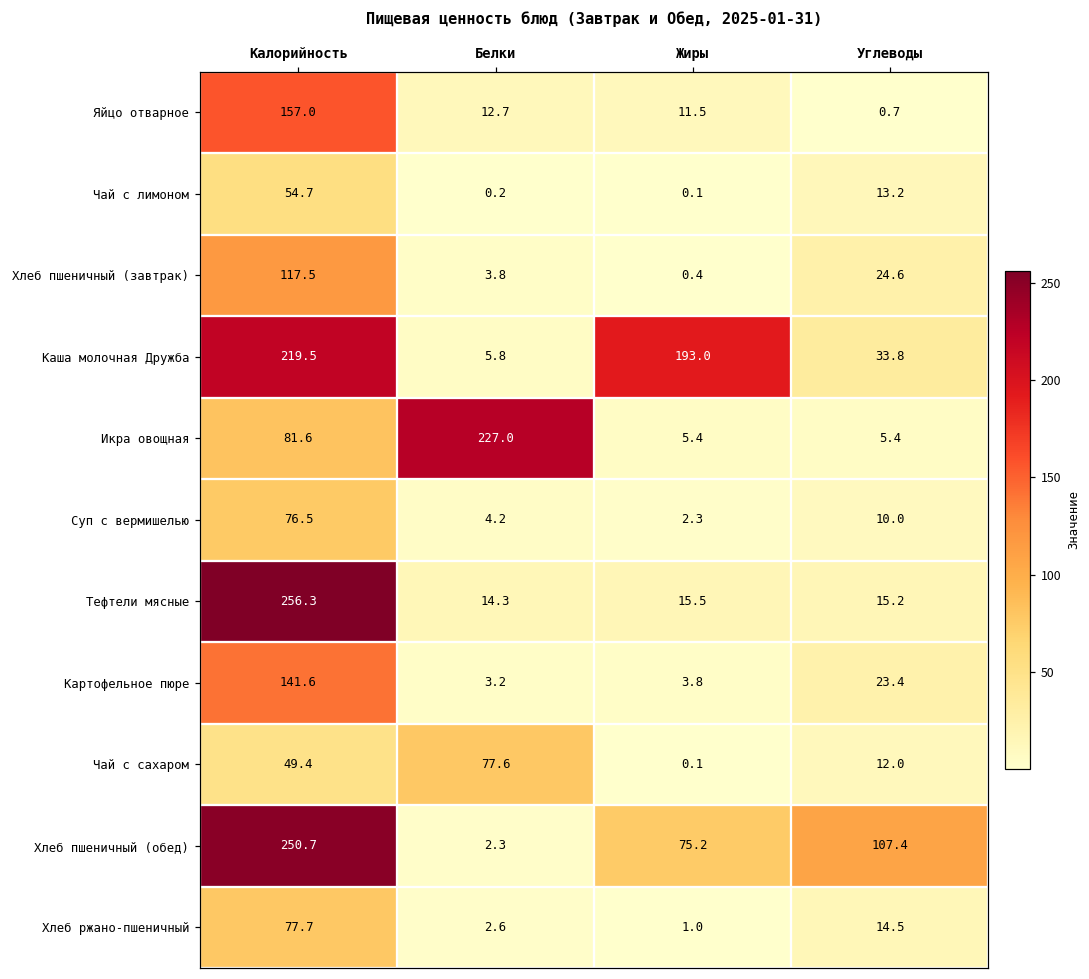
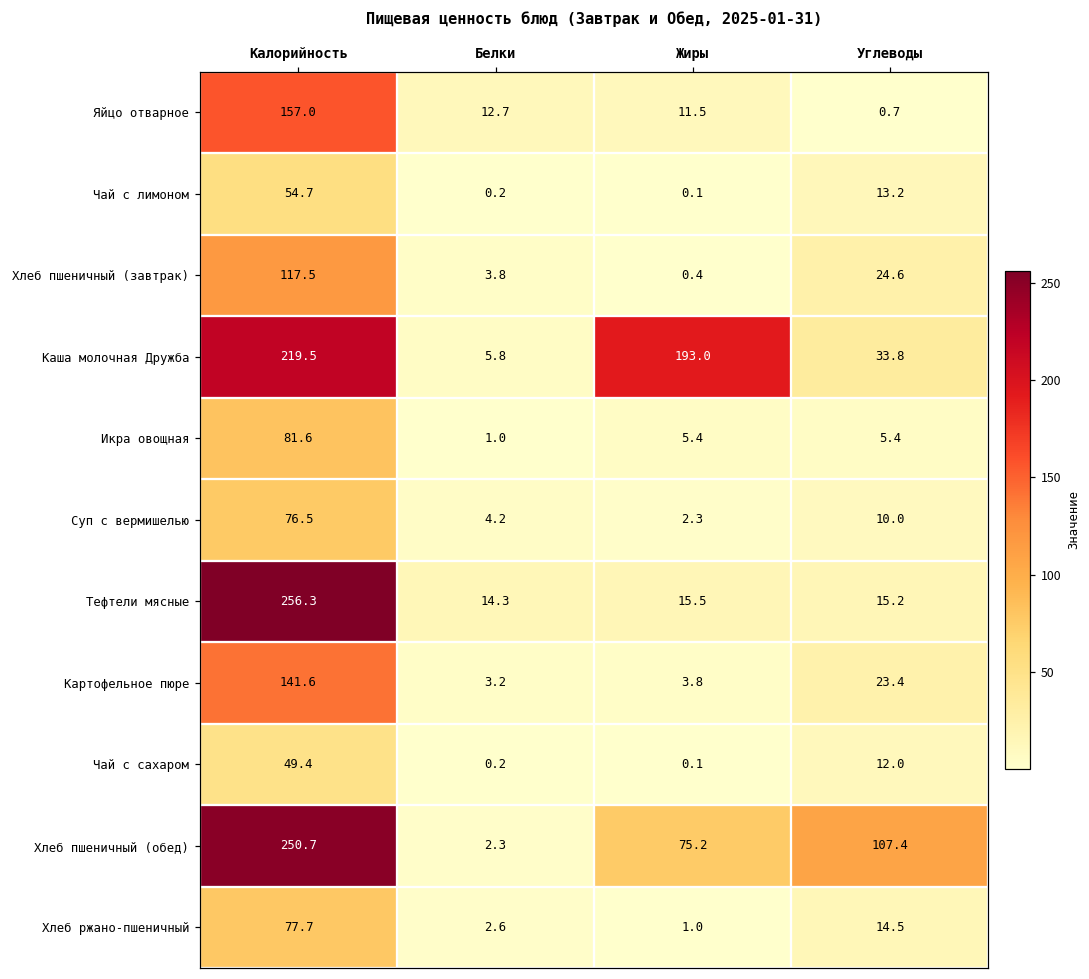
  {
    "Яйцо отварное": {
      "Калорийность": 157.0,
      "Белки": 12.7,
      "Жиры": 11.5,
      "Углеводы": 0.7
    },
    "Чай с лимоном": {
      "Калорийность": 54.7,
      "Белки": 0.2,
      "Жиры": 0.1,
      "Углеводы": 13.2
    },
    "Хлеб пшеничный (завтрак)": {
      "Калорийность": 117.5,
      "Белки": 3.8,
      "Жиры": 0.4,
      "Углеводы": 24.6
    },
    "Каша молочная Дружба": {
      "Калорийность": 219.5,
      "Белки": 5.8,
      "Жиры": 193.0,
      "Углеводы": 33.8
    },
    "Икра овощная": {
      "Калорийность": 81.6,
-     "Белки": 227.0,
+     "Белки": 1.0,
      "Жиры": 5.4,
      "Углеводы": 5.4
    },
    "Суп с вермишелью": {
      "Калорийность": 76.5,
      "Белки": 4.2,
      "Жиры": 2.3,
      "Углеводы": 10.0
    },
    "Тефтели мясные": {
      "Калорийность": 256.3,
      "Белки": 14.3,
      "Жиры": 15.5,
      "Углеводы": 15.2
    },
    "Картофельное пюре": {
      "Калорийность": 141.6,
      "Белки": 3.2,
      "Жиры": 3.8,
      "Углеводы": 23.4
    },
    "Чай с сахаром": {
      "Калорийность": 49.4,
-     "Белки": 77.6,
+     "Белки": 0.2,
      "Жиры": 0.1,
      "Углеводы": 12.0
    },
    "Хлеб пшеничный (обед)": {
      "Калорийность": 250.7,
      "Белки": 2.3,
      "Жиры": 75.2,
      "Углеводы": 107.4
    },
    "Хлеб ржано-пшеничный": {
      "Калорийность": 77.7,
      "Белки": 2.6,
      "Жиры": 1.0,
      "Углеводы": 14.5
    }
  }
